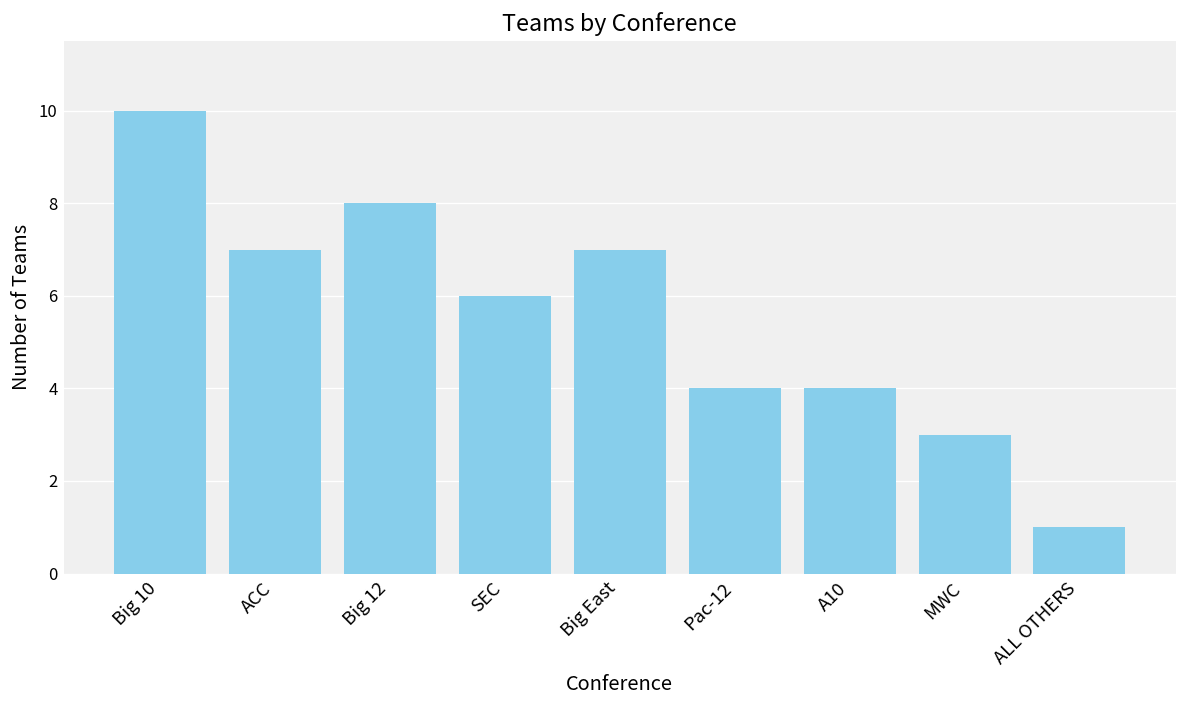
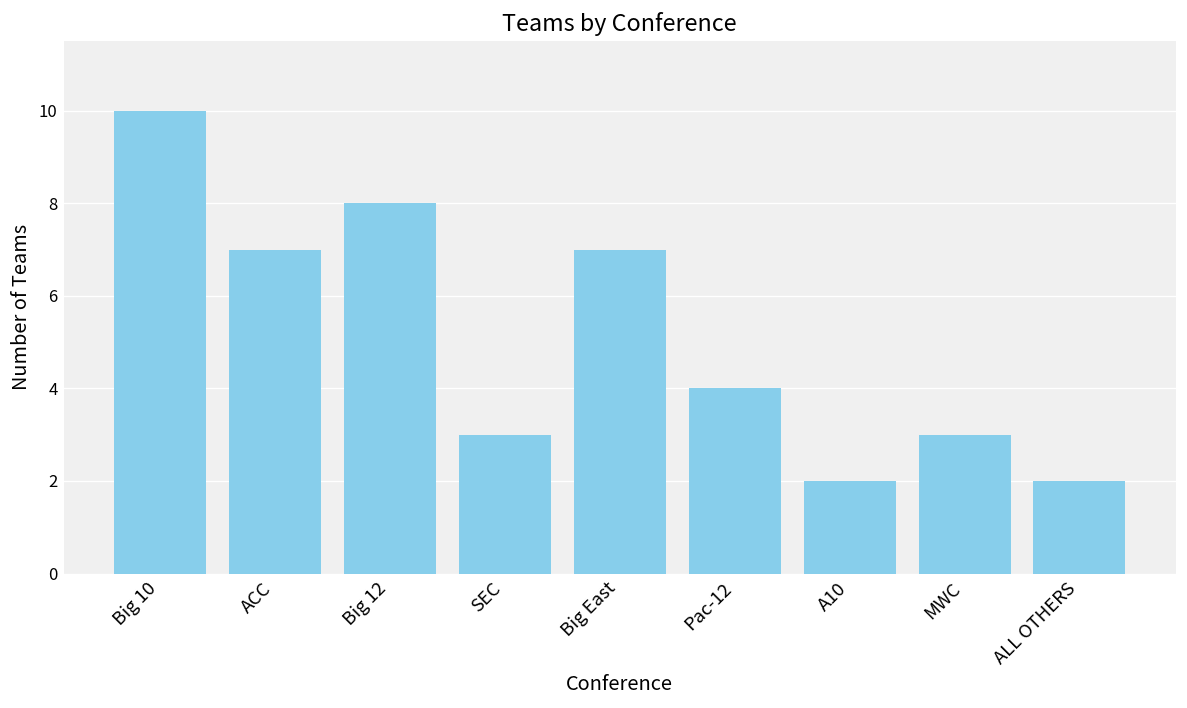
  {
    "Big 10": 10,
    "ACC": 7,
    "Big 12": 8,
-   "SEC": 6,
+   "SEC": 3,
    "Big East": 7,
    "Pac-12": 4,
-   "A10": 4,
+   "A10": 2,
    "MWC": 3,
-   "ALL OTHERS": 1
+   "ALL OTHERS": 2
  }
